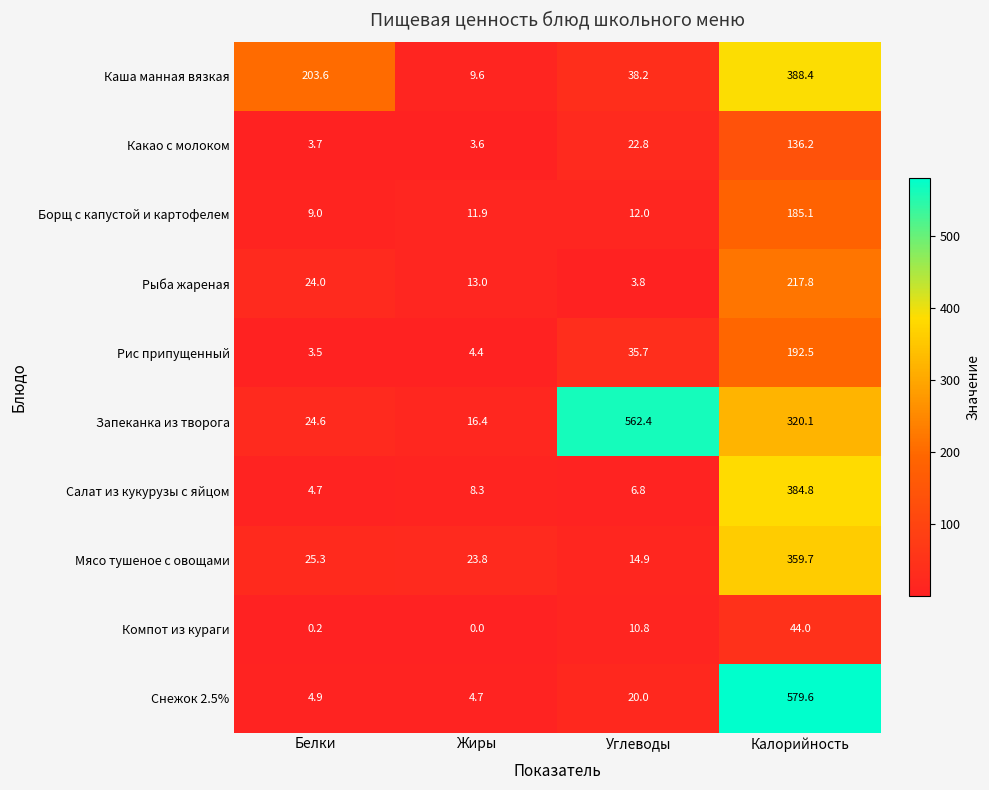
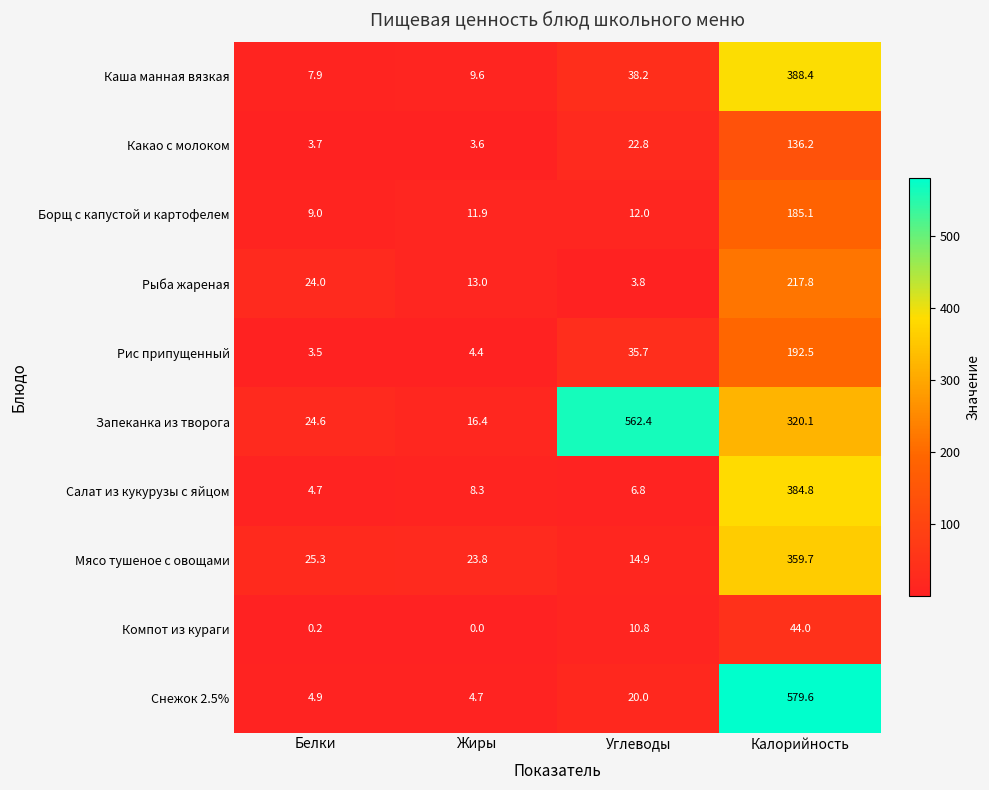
  {
    "Каша манная вязкая": {
-     "Белки": 203.6,
+     "Белки": 7.9,
      "Жиры": 9.6,
      "Углеводы": 38.2,
      "Калорийность": 388.4
    },
    "Какао с молоком": {
      "Белки": 3.7,
      "Жиры": 3.6,
      "Углеводы": 22.8,
      "Калорийность": 136.2
    },
    "Борщ с капустой и картофелем": {
      "Белки": 9.0,
      "Жиры": 11.9,
      "Углеводы": 12.0,
      "Калорийность": 185.1
    },
    "Рыба жареная": {
      "Белки": 24.0,
      "Жиры": 13.0,
      "Углеводы": 3.8,
      "Калорийность": 217.8
    },
    "Рис припущенный": {
      "Белки": 3.5,
      "Жиры": 4.4,
      "Углеводы": 35.7,
      "Калорийность": 192.5
    },
    "Запеканка из творога": {
      "Белки": 24.6,
      "Жиры": 16.4,
      "Углеводы": 562.4,
      "Калорийность": 320.1
    },
    "Салат из кукурузы с яйцом": {
      "Белки": 4.7,
      "Жиры": 8.3,
      "Углеводы": 6.8,
      "Калорийность": 384.8
    },
    "Мясо тушеное с овощами": {
      "Белки": 25.3,
      "Жиры": 23.8,
      "Углеводы": 14.9,
      "Калорийность": 359.7
    },
    "Компот из кураги": {
      "Белки": 0.2,
      "Жиры": 0.0,
      "Углеводы": 10.8,
      "Калорийность": 44.0
    },
    "Снежок 2.5%": {
      "Белки": 4.9,
      "Жиры": 4.7,
      "Углеводы": 20.0,
      "Калорийность": 579.6
    }
  }
